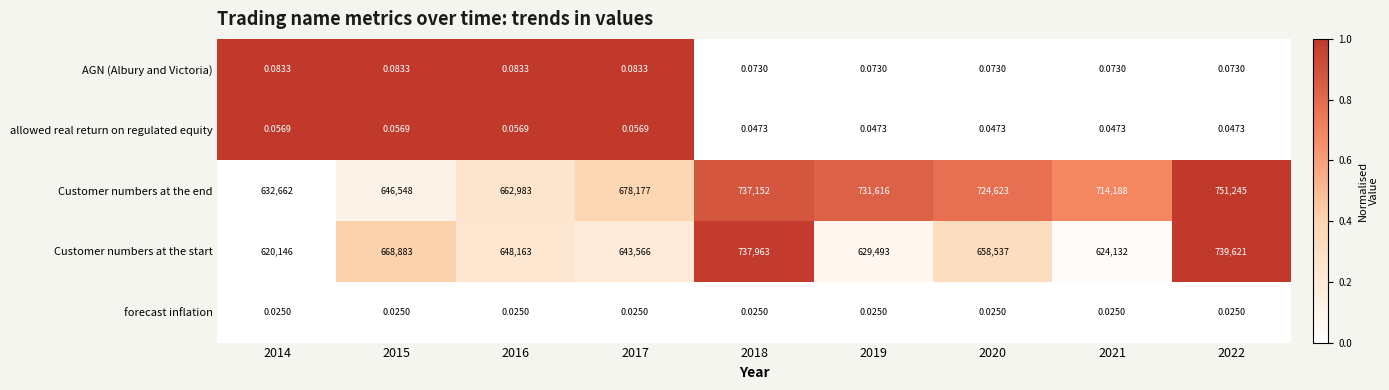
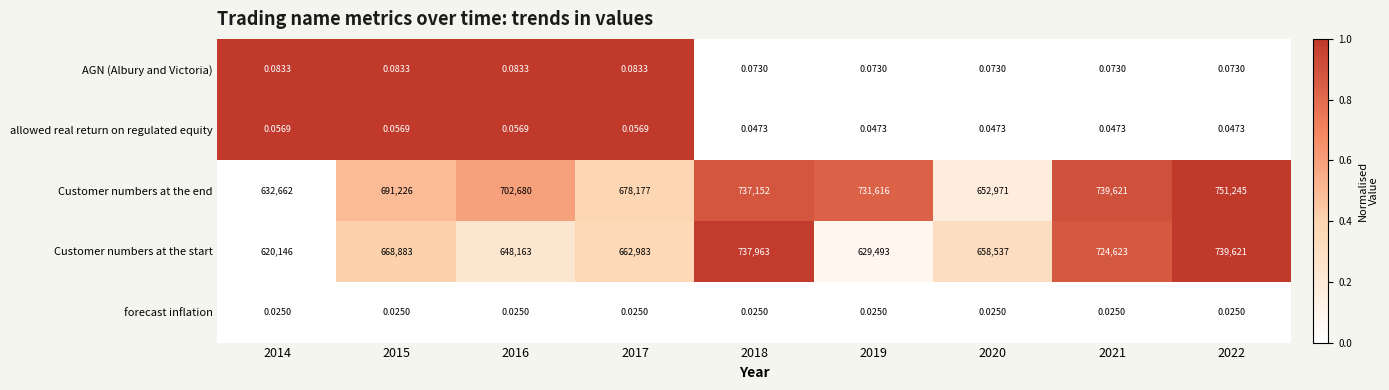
  {
    "AGN (Albury and Victoria)": {
      "2014": "0.0833",
      "2015": "0.0833",
      "2016": "0.0833",
      "2017": "0.0833",
      "2018": "0.0730",
      "2019": "0.0730",
      "2020": "0.0730",
      "2021": "0.0730",
      "2022": "0.0730"
    },
    "allowed real return on regulated equity": {
      "2014": "0.0569",
      "2015": "0.0569",
      "2016": "0.0569",
      "2017": "0.0569",
      "2018": "0.0473",
      "2019": "0.0473",
      "2020": "0.0473",
      "2021": "0.0473",
      "2022": "0.0473"
    },
    "Customer numbers at the end": {
      "2014": "632,662",
-     "2015": "646,548",
-     "2016": "662,983",
+     "2015": "691,226",
+     "2016": "702,680",
      "2017": "678,177",
      "2018": "737,152",
      "2019": "731,616",
-     "2020": "724,623",
-     "2021": "714,188",
+     "2020": "652,971",
+     "2021": "739,621",
      "2022": "751,245"
    },
    "Customer numbers at the start": {
      "2014": "620,146",
      "2015": "668,883",
      "2016": "648,163",
-     "2017": "643,566",
+     "2017": "662,983",
      "2018": "737,963",
      "2019": "629,493",
      "2020": "658,537",
-     "2021": "624,132",
+     "2021": "724,623",
      "2022": "739,621"
    },
    "forecast inflation": {
      "2014": "0.0250",
      "2015": "0.0250",
      "2016": "0.0250",
      "2017": "0.0250",
      "2018": "0.0250",
      "2019": "0.0250",
      "2020": "0.0250",
      "2021": "0.0250",
      "2022": "0.0250"
    }
  }
